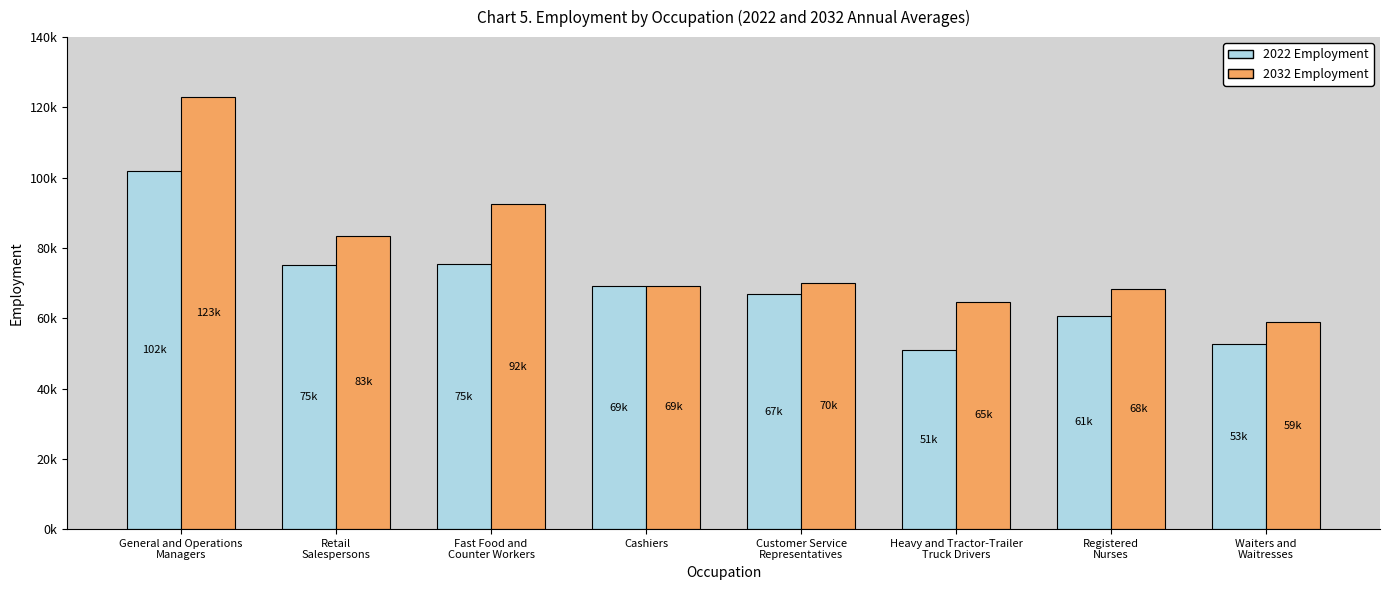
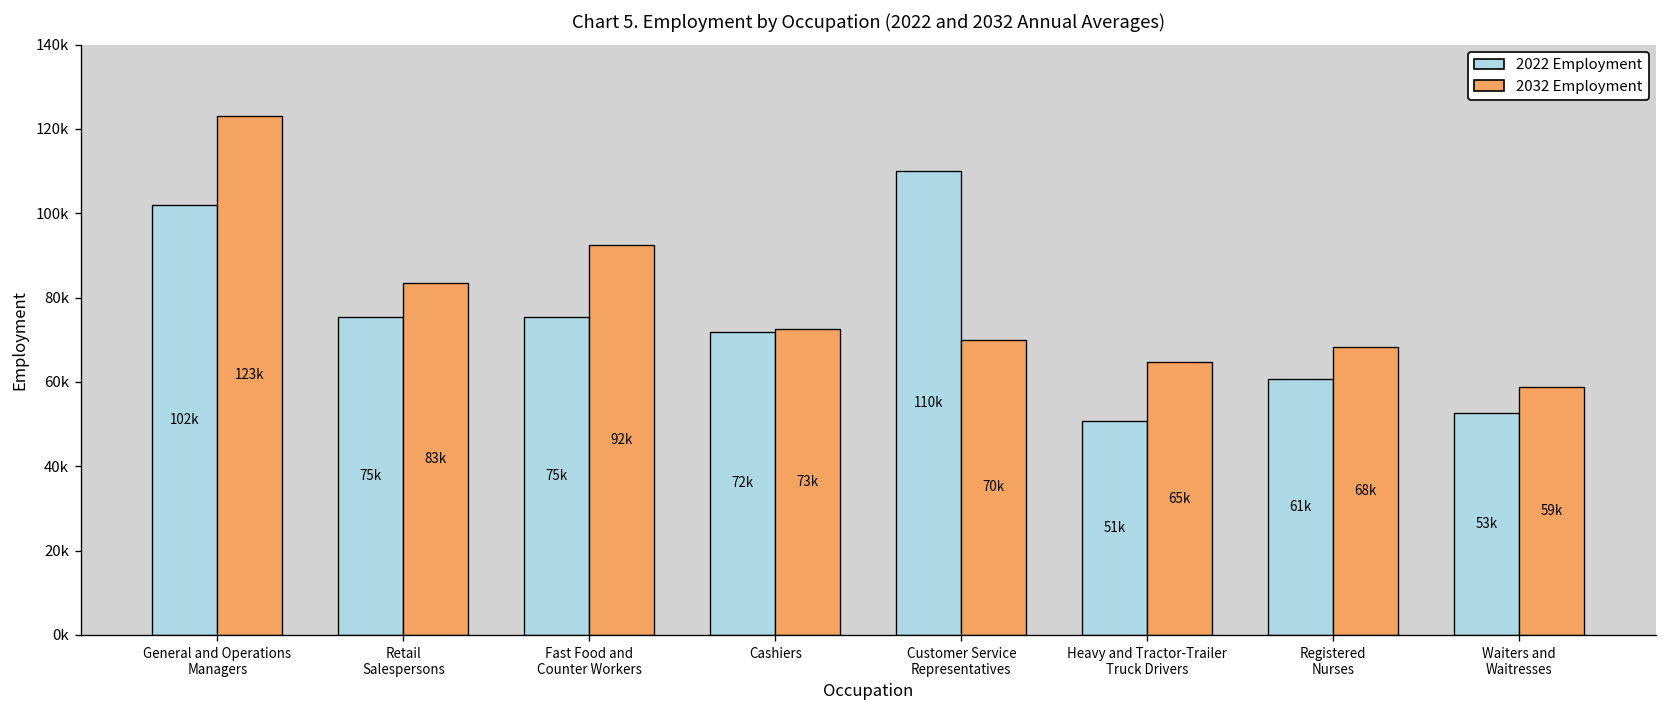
  {
    "2022 Employment": {
      "General and Operations Managers": "102k",
      "Retail Salespersons": "75k",
      "Fast Food and Counter Workers": "75k",
-     "Cashiers": "69k",
-     "Customer Service Representatives": "67k",
+     "Cashiers": "72k",
+     "Customer Service Representatives": "110k",
      "Heavy and Tractor-Trailer Truck Drivers": "51k",
      "Registered Nurses": "61k",
      "Waiters and Waitresses": "53k"
    },
    "2032 Employment": {
      "General and Operations Managers": "123k",
      "Retail Salespersons": "83k",
      "Fast Food and Counter Workers": "92k",
-     "Cashiers": "69k",
+     "Cashiers": "73k",
      "Customer Service Representatives": "70k",
      "Heavy and Tractor-Trailer Truck Drivers": "65k",
      "Registered Nurses": "68k",
      "Waiters and Waitresses": "59k"
    }
  }
